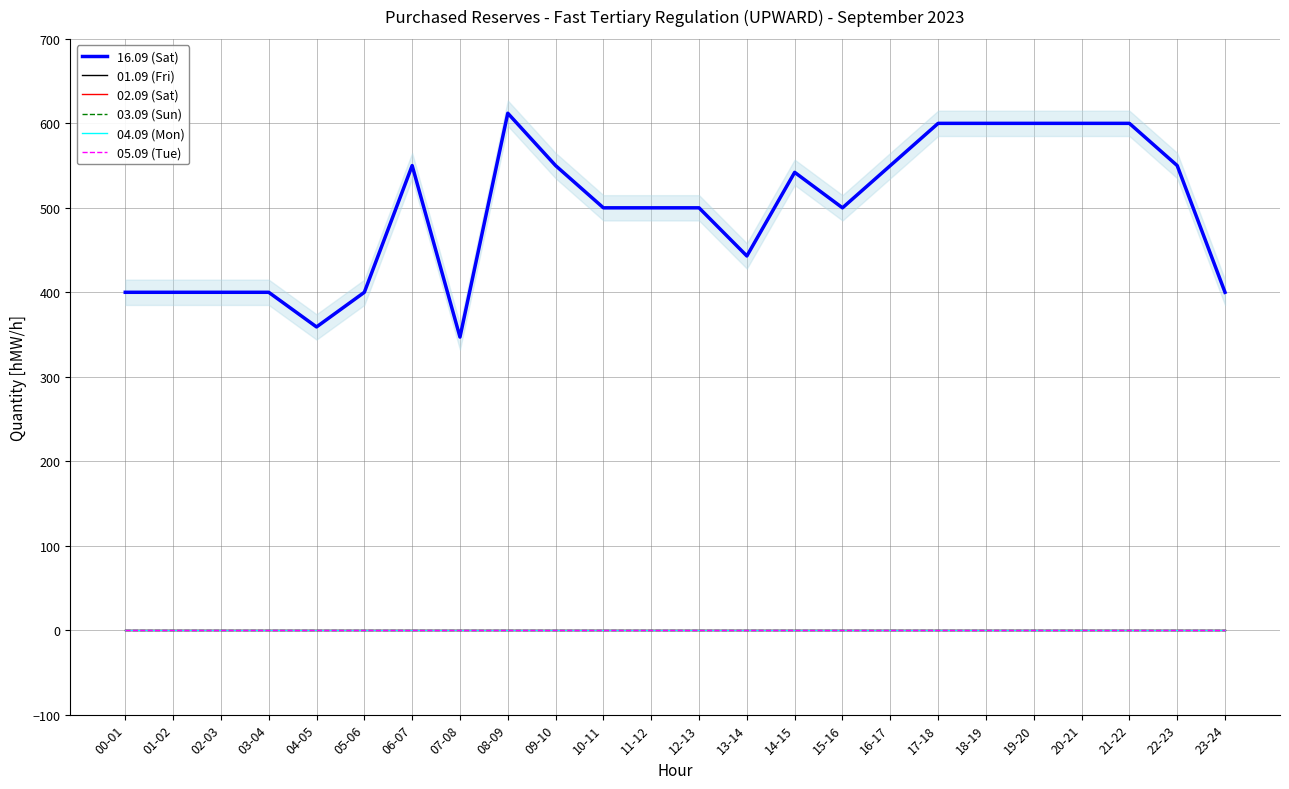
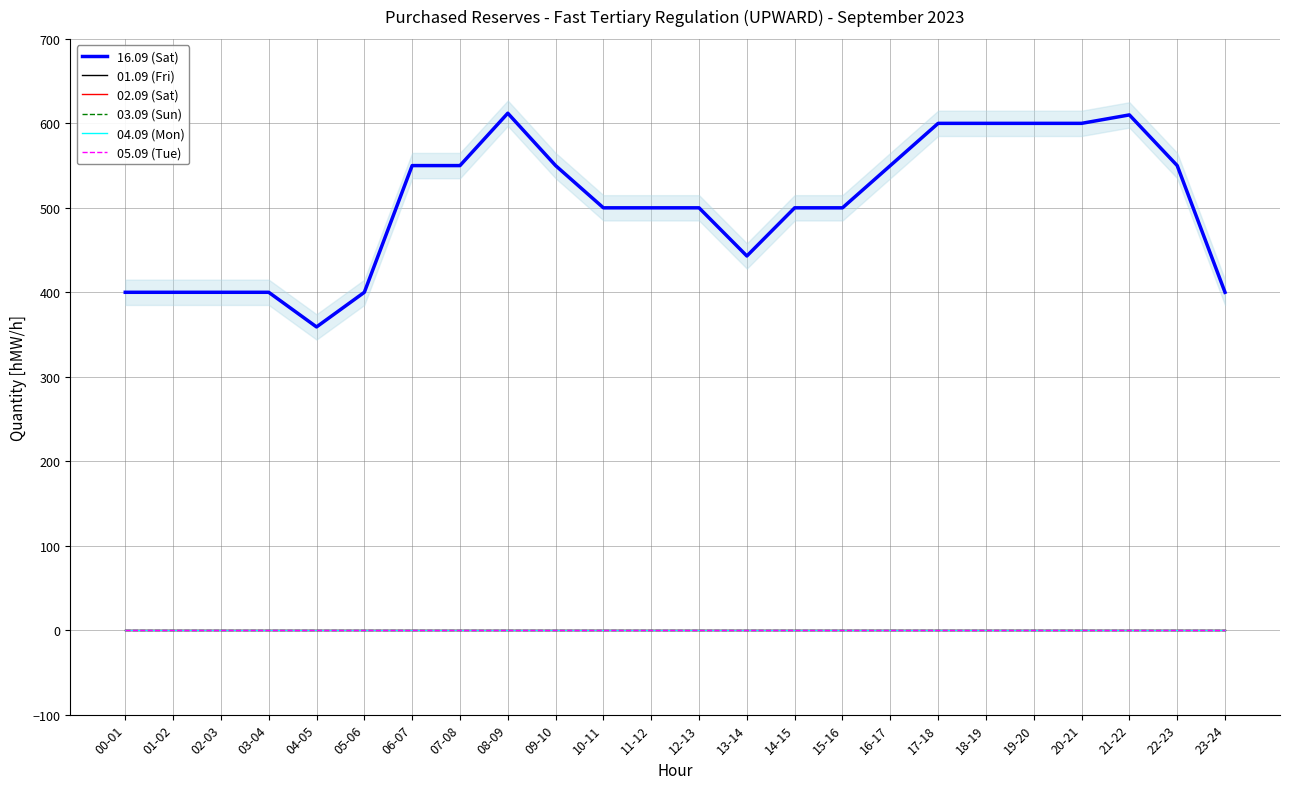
  {
    "16.09 (Sat)": {
      "00-01": 400,
      "01-02": 400,
      "02-03": 400,
      "03-04": 400,
      "04-05": 360,
      "05-06": 400,
      "06-07": 550,
-     "07-08": 350,
+     "07-08": 550,
      "08-09": 610,
      "09-10": 550,
      "10-11": 500,
      "11-12": 500,
      "12-13": 500,
      "13-14": 440,
-     "14-15": 540,
+     "14-15": 500,
      "15-16": 500,
      "16-17": 550,
      "17-18": 600,
      "18-19": 600,
      "19-20": 600,
      "20-21": 600,
-     "21-22": 600,
+     "21-22": 610,
      "22-23": 550,
      "23-24": 400
    },
    "05.09 (Tue)": {
      "00-01": 0,
      "01-02": 0,
      "02-03": 0,
      "03-04": 0,
      "04-05": 0,
      "05-06": 0,
      "06-07": 0,
      "07-08": 0,
      "08-09": 0,
      "09-10": 0,
      "10-11": 0,
      "11-12": 0,
      "12-13": 0,
      "13-14": 0,
      "14-15": 0,
      "15-16": 0,
      "16-17": 0,
      "17-18": 0,
      "18-19": 0,
      "19-20": 0,
      "20-21": 0,
      "21-22": 0,
      "22-23": 0,
      "23-24": 0
    }
  }
